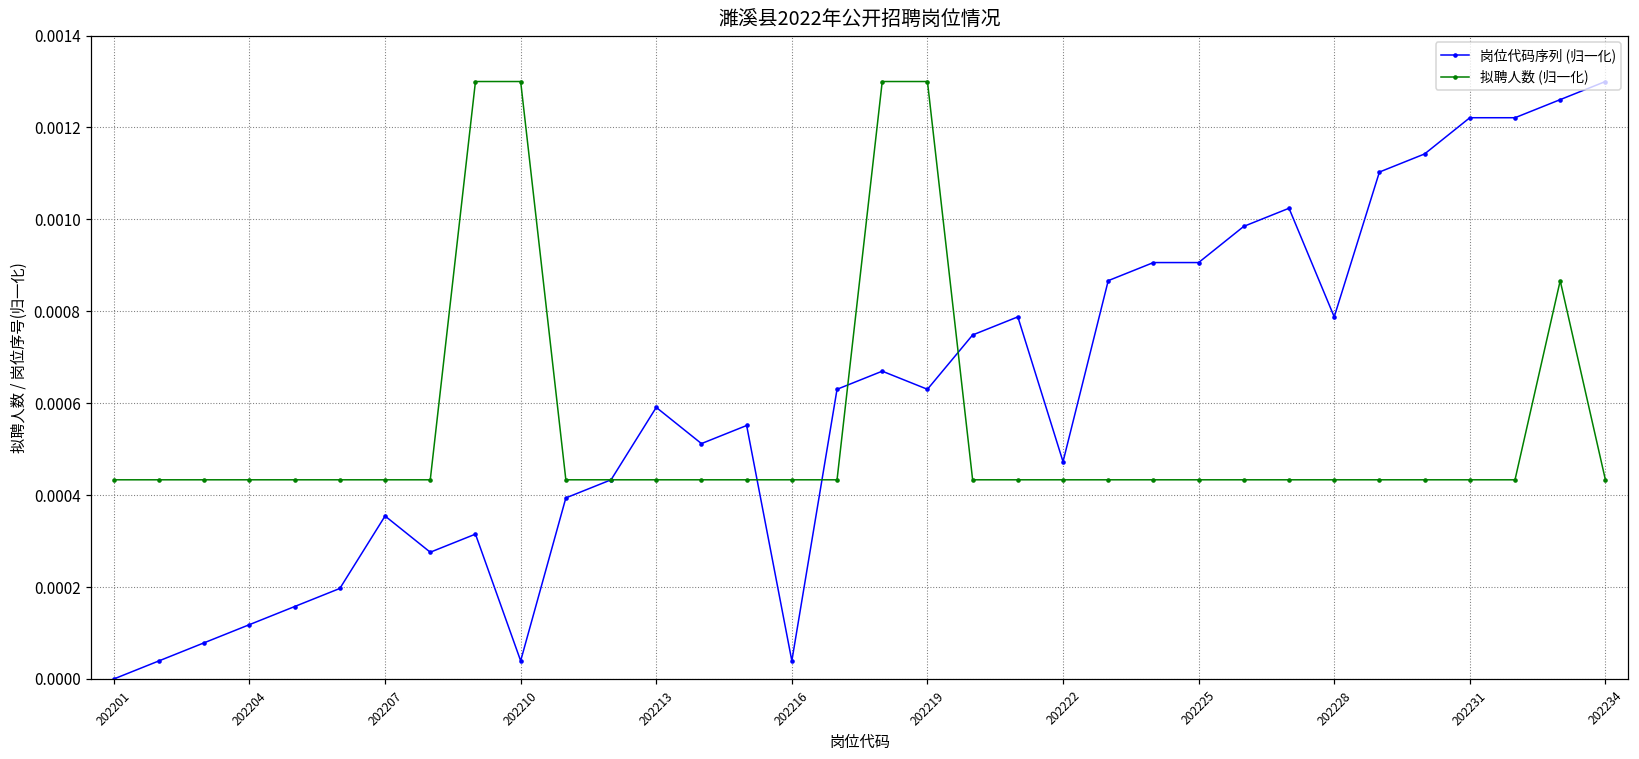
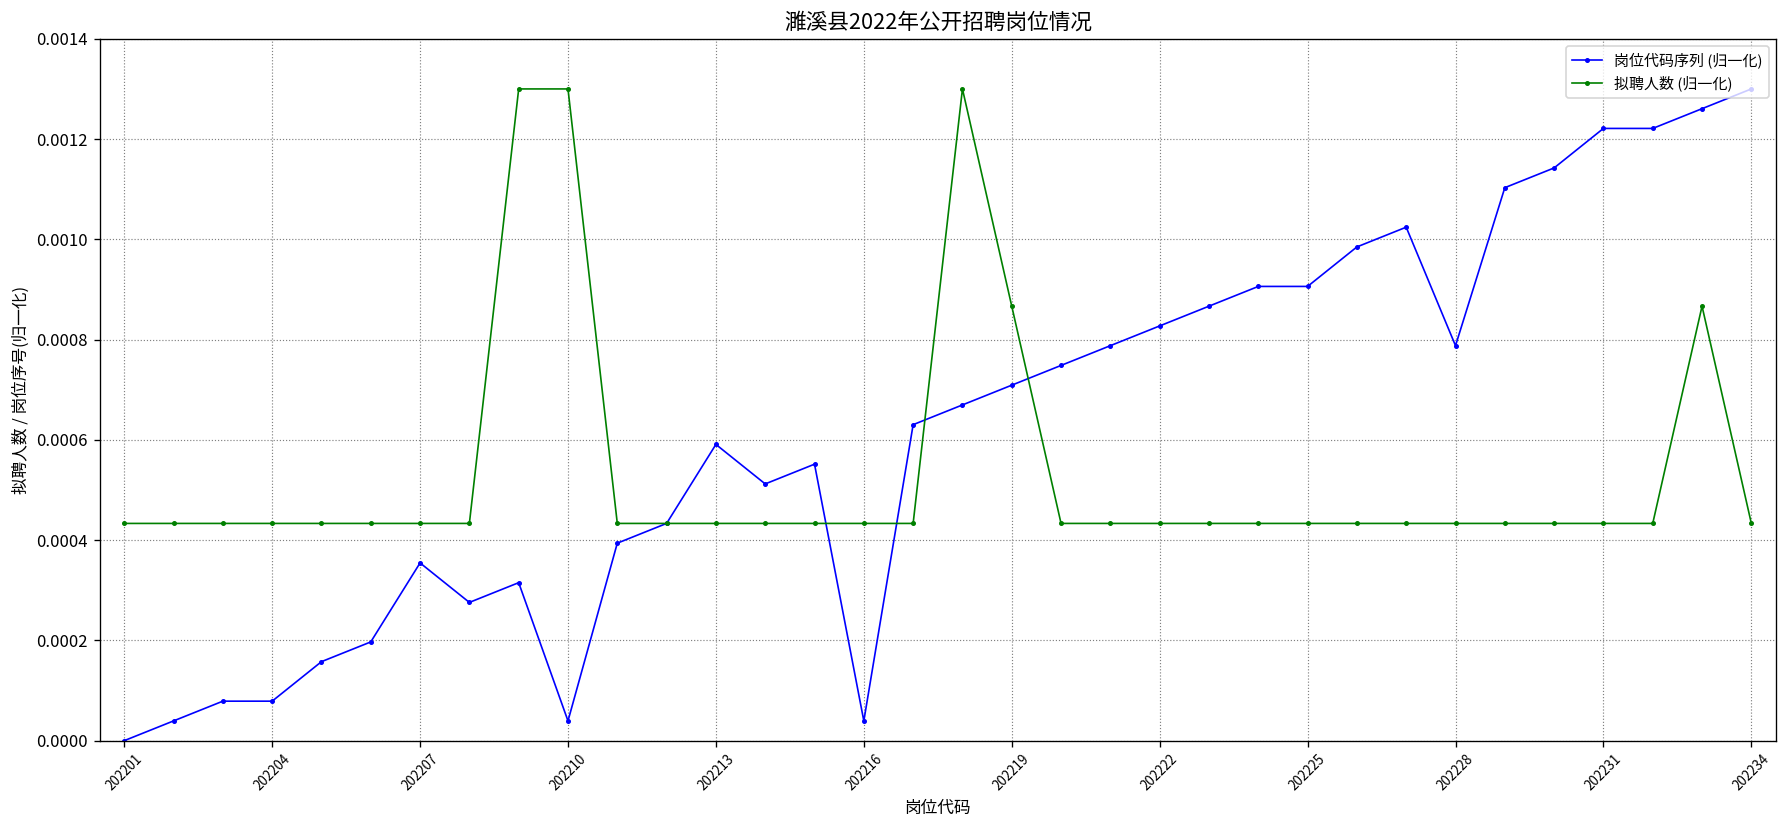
  {
    "岗位代码序列 (归一化)": {
      "202201": 0.00000,
-     "202204": 0.00012,
+     "202204": 0.00008,
      "202207": 0.00035,
      "202210": 0.00004,
      "202213": 0.00059,
      "202216": 0.00004,
-     "202219": 0.00063,
-     "202222": 0.00047,
+     "202219": 0.00071,
+     "202222": 0.00083,
      "202225": 0.00091,
      "202228": 0.00079,
      "202231": 0.00122
    },
    "拟聘人数 (归一化)": {
      "202201": 0.00043,
      "202204": 0.00043,
      "202207": 0.00043,
      "202210": 0.00130,
      "202213": 0.00043,
      "202216": 0.00043,
-     "202219": 0.00130,
+     "202219": 0.00087,
      "202222": 0.00043,
      "202225": 0.00043,
      "202228": 0.00043,
      "202231": 0.00043,
      "202234": 0.00043
    }
  }
